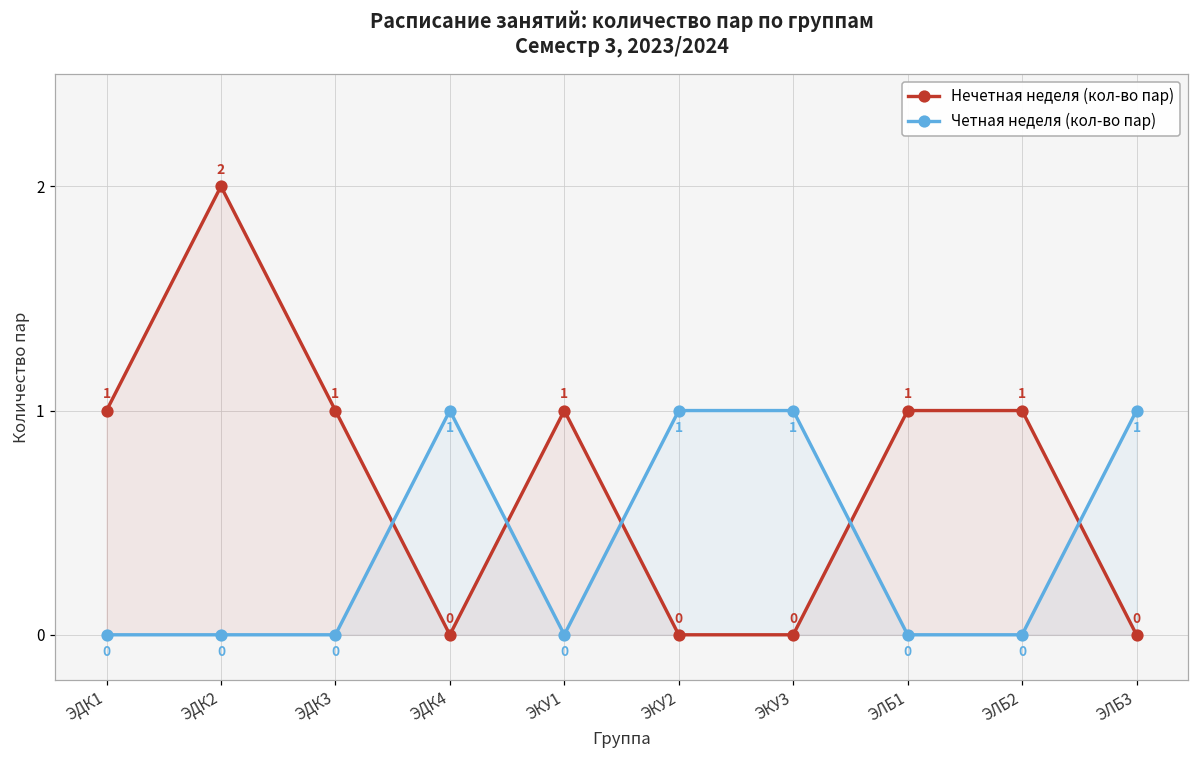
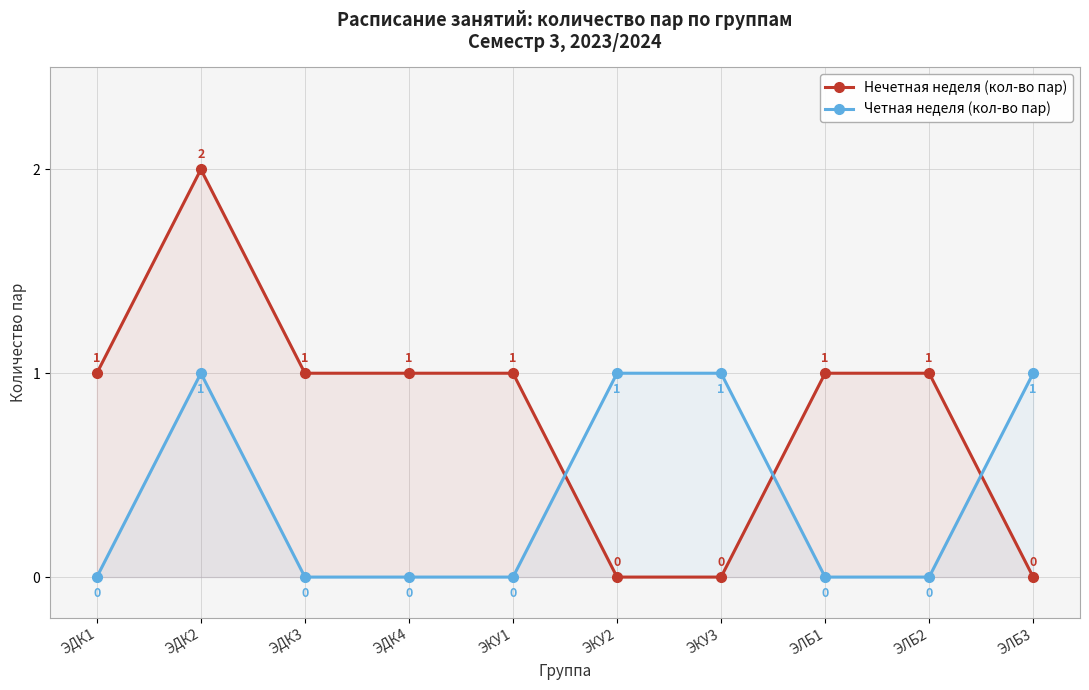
  {
    "Нечетная неделя (кол-во пар)": {
      "ЭДК1": 1,
      "ЭДК2": 2,
      "ЭДК3": 1,
-     "ЭДК4": 0,
+     "ЭДК4": 1,
      "ЭКУ1": 1,
      "ЭКУ2": 0,
      "ЭКУ3": 0,
      "ЭЛБ1": 1,
      "ЭЛБ2": 1,
      "ЭЛБ3": 0
    },
    "Четная неделя (кол-во пар)": {
      "ЭДК1": 0,
-     "ЭДК2": 0,
+     "ЭДК2": 1,
      "ЭДК3": 0,
-     "ЭДК4": 1,
+     "ЭДК4": 0,
      "ЭКУ1": 0,
      "ЭКУ2": 1,
      "ЭКУ3": 1,
      "ЭЛБ1": 0,
      "ЭЛБ2": 0,
      "ЭЛБ3": 1
    }
  }
